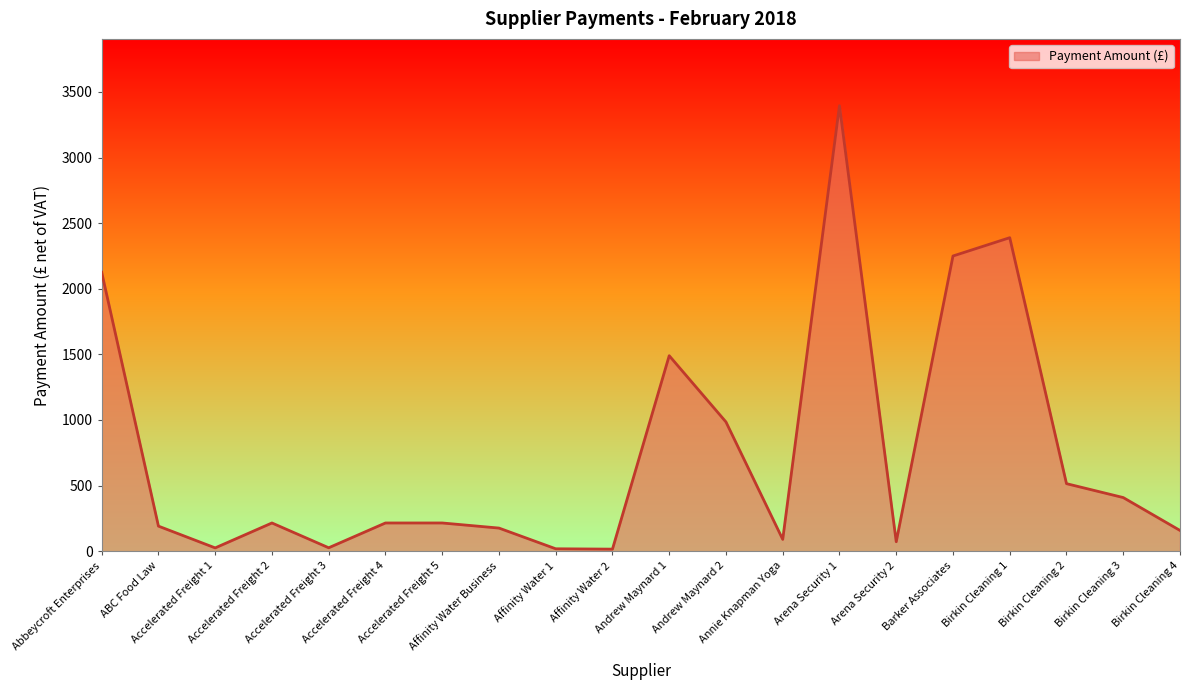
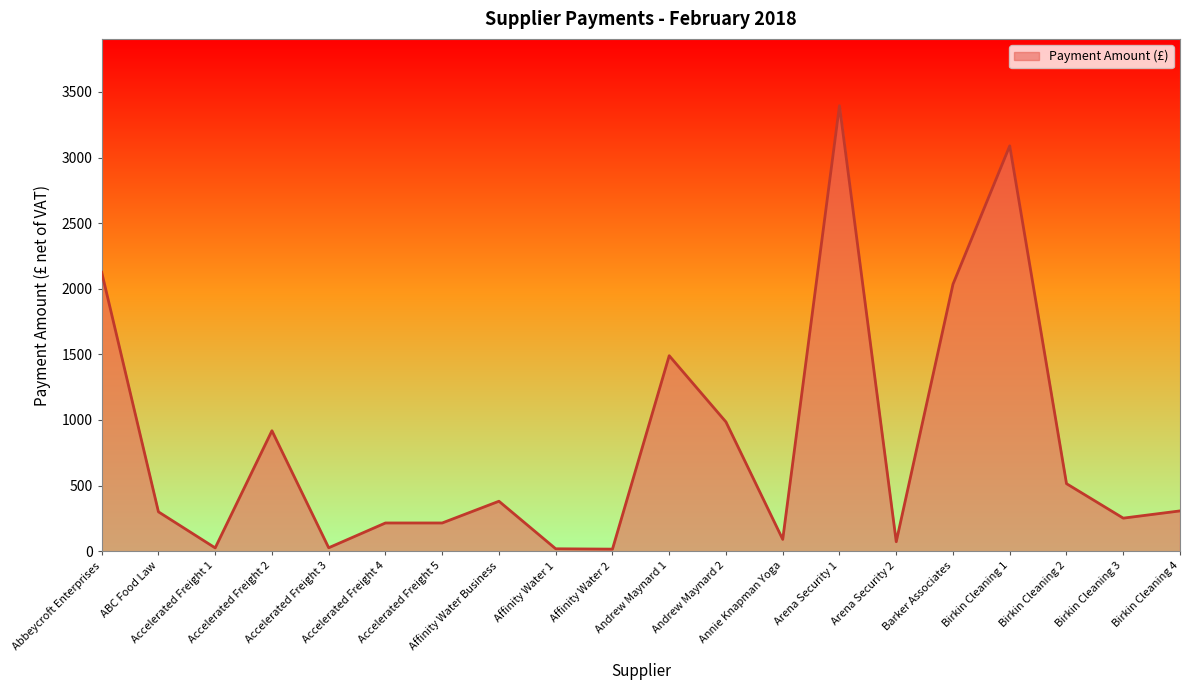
  {
    "Abbeycroft Enterprises": 2130,
-   "ABC Food Law": 190,
+   "ABC Food Law": 300,
    "Accelerated Freight 1": 30,
-   "Accelerated Freight 2": 220,
+   "Accelerated Freight 2": 920,
    "Accelerated Freight 3": 30,
    "Accelerated Freight 4": 220,
    "Accelerated Freight 5": 220,
-   "Affinity Water Business": 180,
+   "Affinity Water Business": 380,
    "Affinity Water 1": 20,
    "Affinity Water 2": 20,
    "Andrew Maynard 1": 1490,
    "Andrew Maynard 2": 990,
    "Annie Knapman Yoga": 90,
    "Arena Security 1": 3400,
    "Arena Security 2": 70,
-   "Barker Associates": 2250,
-   "Birkin Cleaning 1": 2390,
+   "Barker Associates": 2040,
+   "Birkin Cleaning 1": 3090,
    "Birkin Cleaning 2": 510,
-   "Birkin Cleaning 3": 410,
-   "Birkin Cleaning 4": 160
+   "Birkin Cleaning 3": 250,
+   "Birkin Cleaning 4": 310
  }
